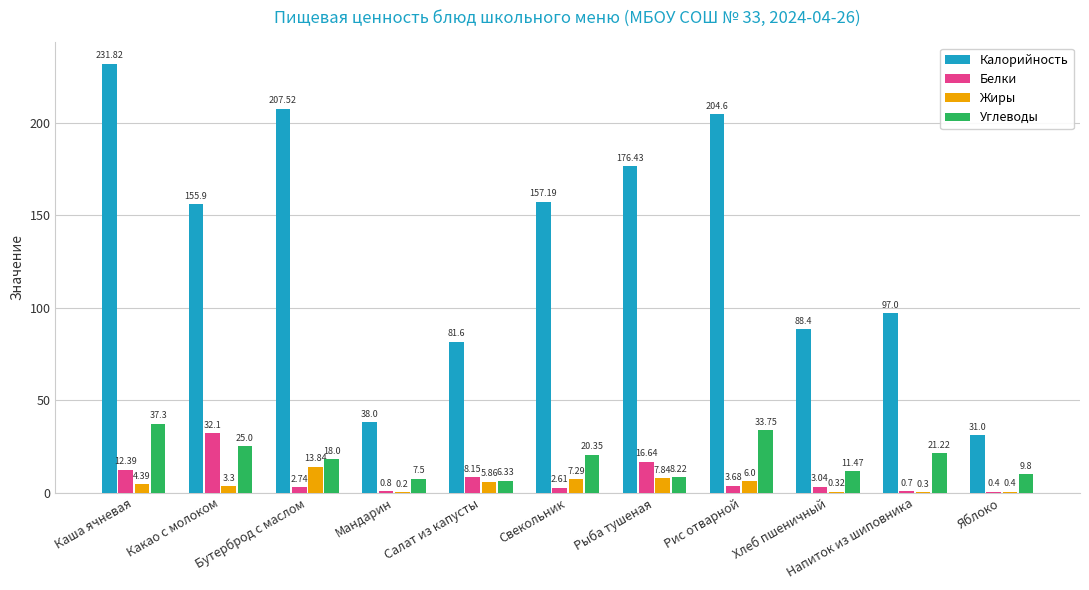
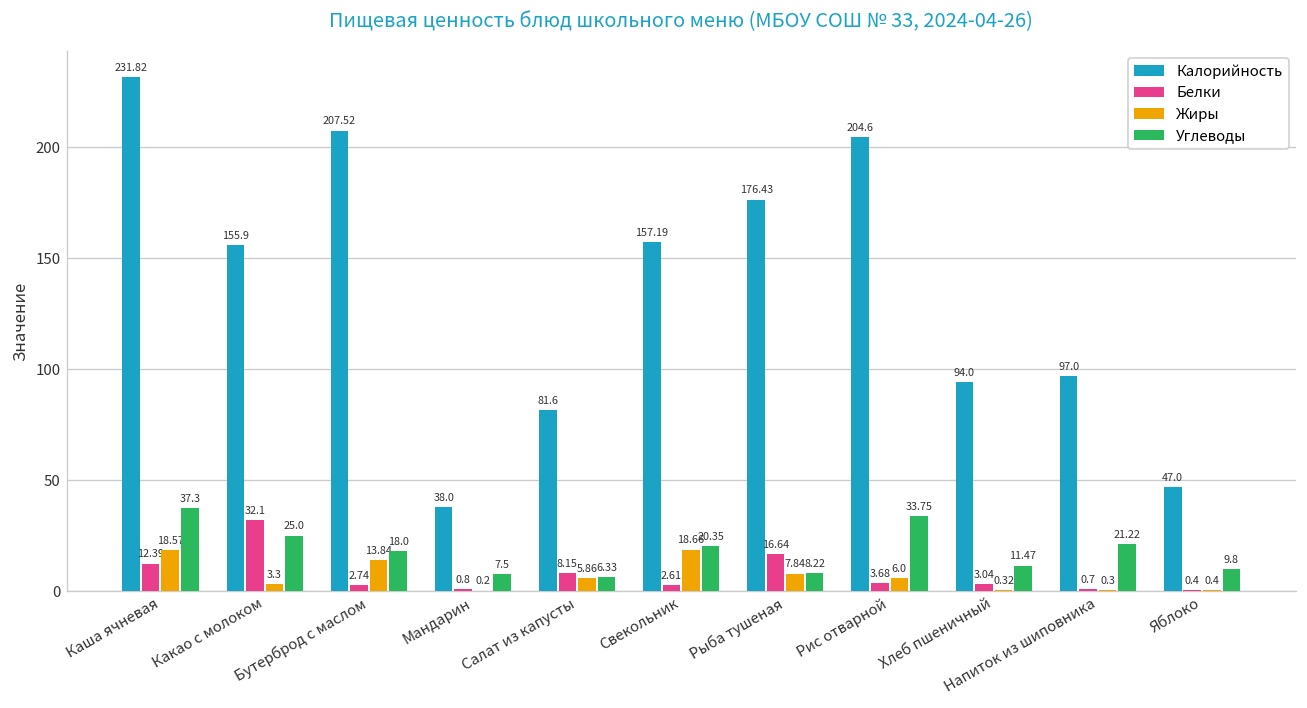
  {
    "Калорийность": {
      "Каша ячневая": 231.82,
      "Какао с молоком": 155.9,
      "Бутерброд с маслом": 207.52,
      "Мандарин": 38.0,
      "Салат из капусты": 81.6,
      "Свекольник": 157.19,
      "Рыба тушеная": 176.43,
      "Рис отварной": 204.6,
-     "Хлеб пшеничный": 88.4,
+     "Хлеб пшеничный": 94.0,
      "Напиток из шиповника": 97.0,
-     "Яблоко": 31.0
+     "Яблоко": 47.0
    },
    "Белки": {
      "Каша ячневая": 12.39,
      "Какао с молоком": 32.1,
      "Бутерброд с маслом": 2.74,
      "Мандарин": 0.8,
      "Салат из капусты": 8.15,
      "Свекольник": 2.61,
      "Рыба тушеная": 16.64,
      "Рис отварной": 3.68,
      "Хлеб пшеничный": 3.04,
      "Напиток из шиповника": 0.7,
      "Яблоко": 0.4
    },
    "Жиры": {
-     "Каша ячневая": 4.39,
+     "Каша ячневая": 18.57,
      "Какао с молоком": 3.3,
      "Бутерброд с маслом": 13.84,
      "Мандарин": 0.2,
      "Салат из капусты": 5.86,
-     "Свекольник": 7.29,
+     "Свекольник": 18.66,
      "Рыба тушеная": 7.84,
      "Рис отварной": 6.0,
      "Хлеб пшеничный": 0.32,
      "Напиток из шиповника": 0.3,
      "Яблоко": 0.4
    },
    "Углеводы": {
      "Каша ячневая": 37.3,
      "Какао с молоком": 25.0,
      "Бутерброд с маслом": 18.0,
      "Мандарин": 7.5,
      "Салат из капусты": 6.33,
      "Свекольник": 20.35,
      "Рыба тушеная": 8.22,
      "Рис отварной": 33.75,
      "Хлеб пшеничный": 11.47,
      "Напиток из шиповника": 21.22,
      "Яблоко": 9.8
    }
  }
